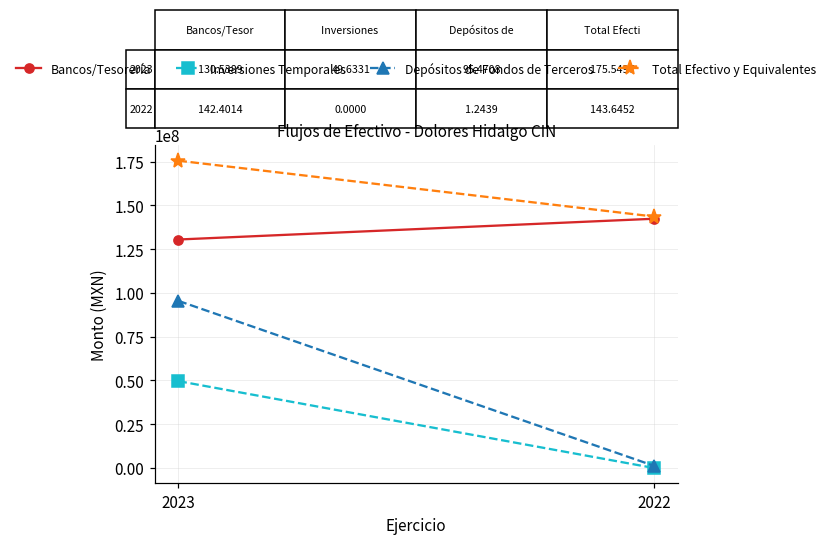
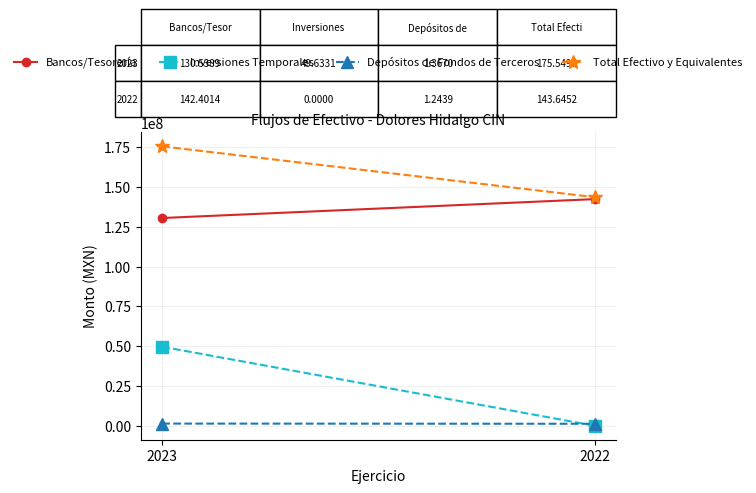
  {
    "Bancos/Tesorería": {
      "2023": 131000000
    },
    "Inversiones Temporales": {
      "2023": 50000000
    },
    "Depósitos de Fondos de Terceros": {
-     "2023": 95.4708
+     "2023": 1.3670
    },
    "Total Efectivo y Equivalentes": {
      "2023": 176000000
    }
  }
